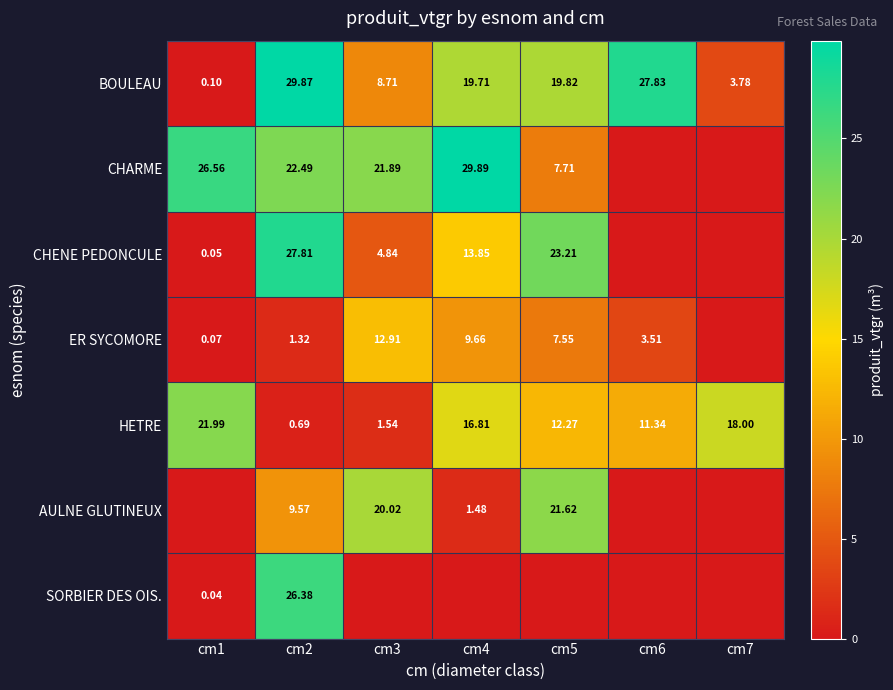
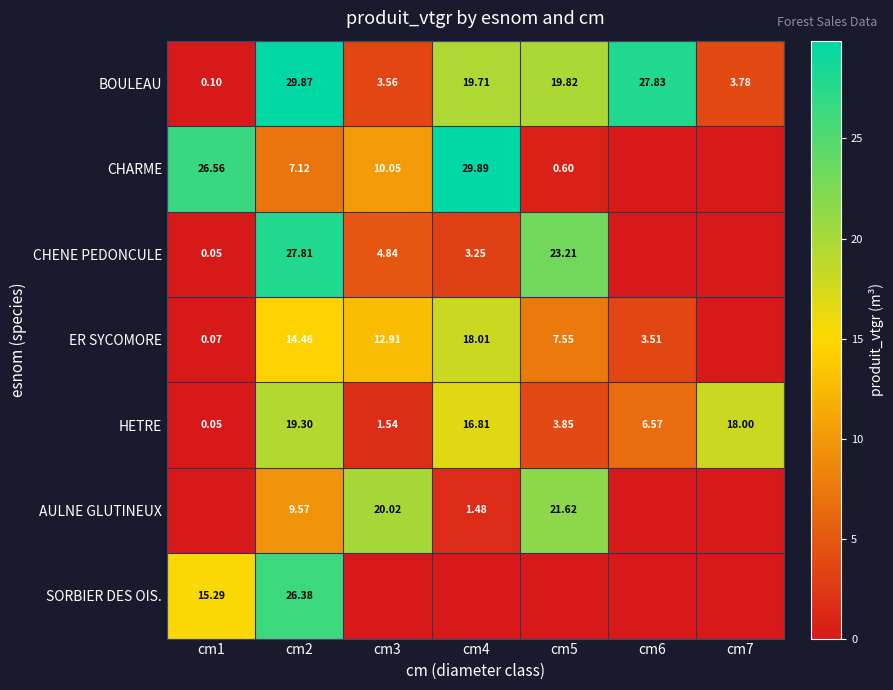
  {
    "BOULEAU": {
      "cm1": 0.10,
      "cm2": 29.87,
-     "cm3": 8.71,
+     "cm3": 3.56,
      "cm4": 19.71,
      "cm5": 19.82,
      "cm6": 27.83,
      "cm7": 3.78
    },
    "CHARME": {
      "cm1": 26.56,
-     "cm2": 22.49,
-     "cm3": 21.89,
+     "cm2": 7.12,
+     "cm3": 10.05,
      "cm4": 29.89,
-     "cm5": 7.71
+     "cm5": 0.60
    },
    "CHENE PEDONCULE": {
      "cm1": 0.05,
      "cm2": 27.81,
      "cm3": 4.84,
-     "cm4": 13.85,
+     "cm4": 3.25,
      "cm5": 23.21
    },
    "ER SYCOMORE": {
      "cm1": 0.07,
-     "cm2": 1.32,
+     "cm2": 14.46,
      "cm3": 12.91,
-     "cm4": 9.66,
+     "cm4": 18.01,
      "cm5": 7.55,
      "cm6": 3.51
    },
    "HETRE": {
-     "cm1": 21.99,
-     "cm2": 0.69,
+     "cm1": 0.05,
+     "cm2": 19.30,
      "cm3": 1.54,
      "cm4": 16.81,
-     "cm5": 12.27,
-     "cm6": 11.34,
+     "cm5": 3.85,
+     "cm6": 6.57,
      "cm7": 18.00
    },
    "AULNE GLUTINEUX": {
      "cm2": 9.57,
      "cm3": 20.02,
      "cm4": 1.48,
      "cm5": 21.62
    },
    "SORBIER DES OIS.": {
-     "cm1": 0.04,
+     "cm1": 15.29,
      "cm2": 26.38
    }
  }
